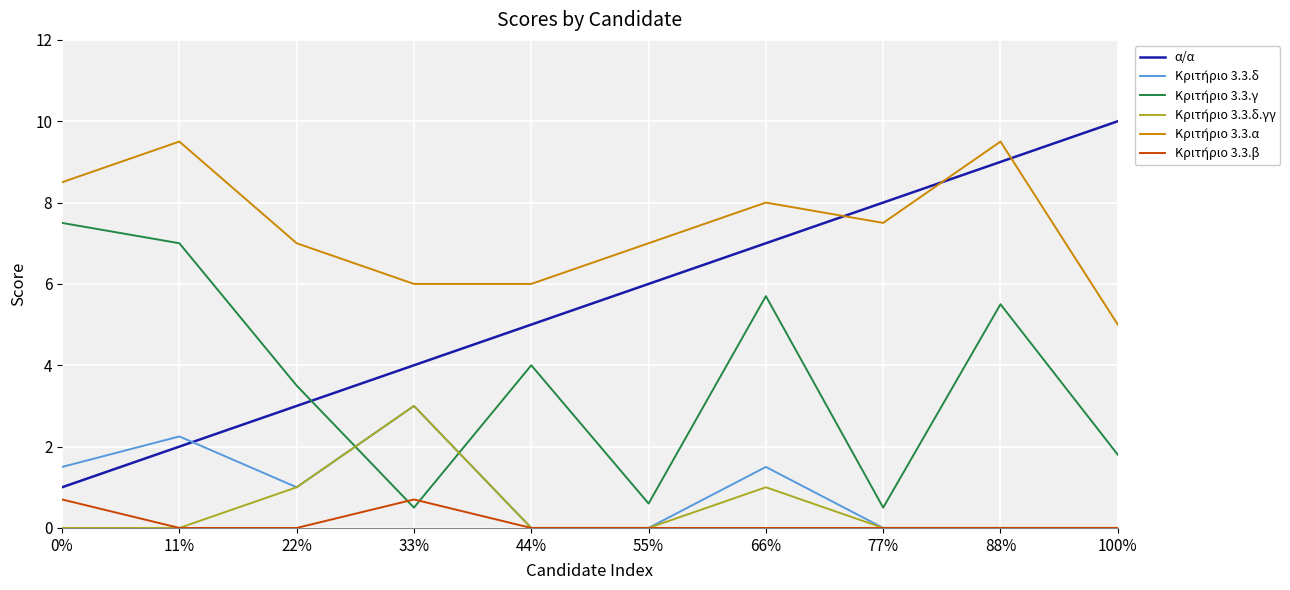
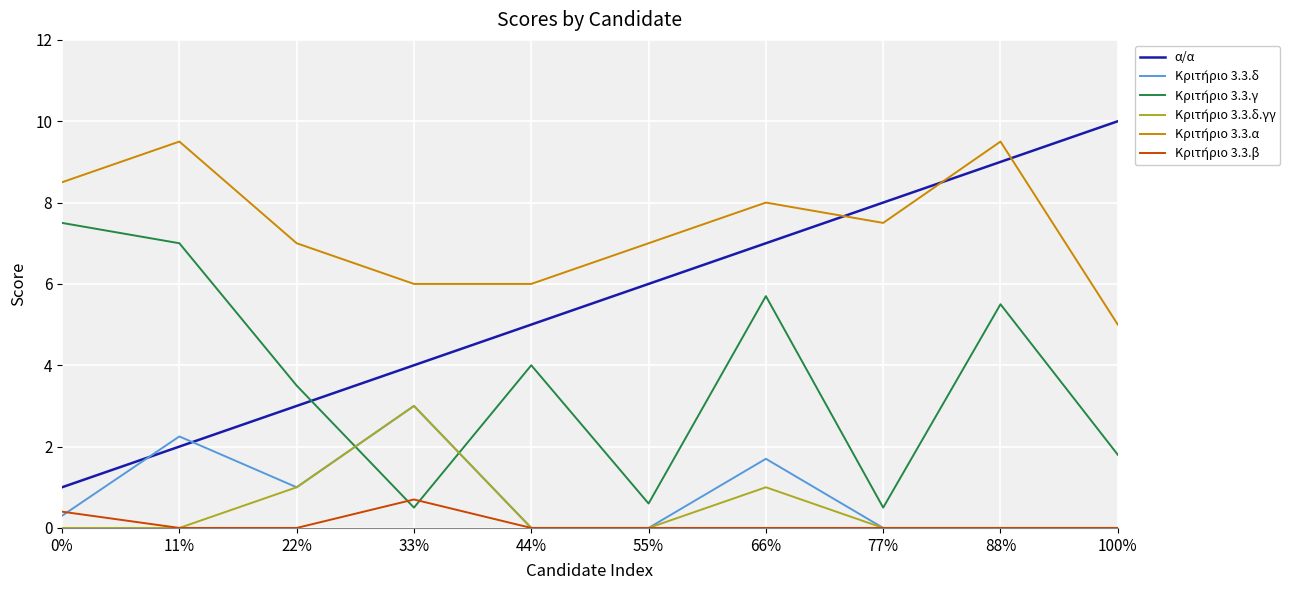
  {
    "α/α": {
      "0%": 1.0,
      "11%": 2.0,
      "22%": 3.0,
      "33%": 4.0,
      "44%": 5.0,
      "55%": 6.0,
      "66%": 7.0,
      "77%": 8.0,
      "88%": 9.0,
      "100%": 10.0
    },
    "Κριτήριο 3.3.δ": {
-     "0%": 1.5,
+     "0%": 0.3,
      "11%": 2.3,
-     "66%": 1.5
+     "66%": 1.7
    },
    "Κριτήριο 3.3.γ": {
      "0%": 7.5,
      "11%": 7.0,
      "22%": 3.5,
      "33%": 0.5,
      "44%": 4.0,
      "55%": 0.6,
      "66%": 5.7,
      "77%": 0.5,
      "88%": 5.5,
      "100%": 1.8
    },
    "Κριτήριο 3.3.β": {
-     "0%": 0.7,
+     "0%": 0.4,
      "22%": 0.0,
      "33%": 0.7,
      "66%": 0.0
    }
  }
